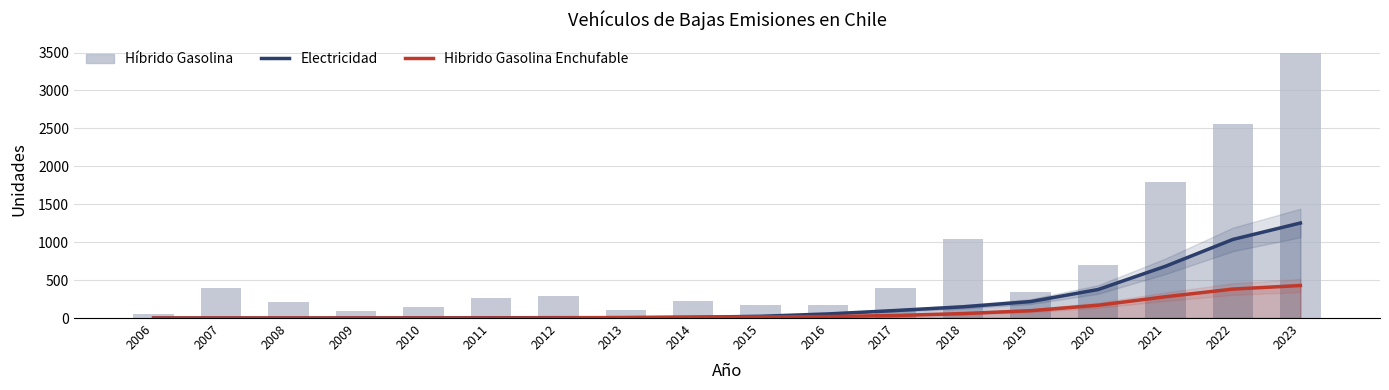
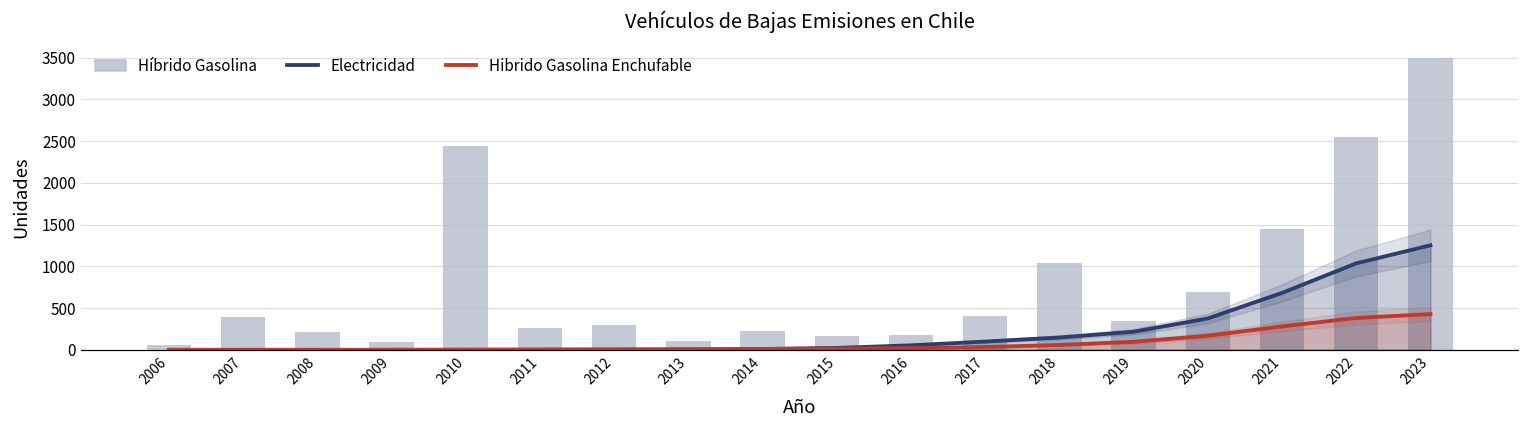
  {
    "Híbrido Gasolina": {
      "2006": 100,
      "2007": 400,
      "2008": 200,
      "2009": 100,
-     "2010": 100,
+     "2010": 2400,
      "2011": 300,
      "2012": 300,
      "2013": 100,
      "2014": 200,
      "2015": 200,
      "2016": 200,
      "2017": 400,
      "2018": 1000,
      "2019": 300,
      "2020": 700,
-     "2021": 1800,
+     "2021": 1400,
      "2022": 2600,
      "2023": 3500
    }
  }
